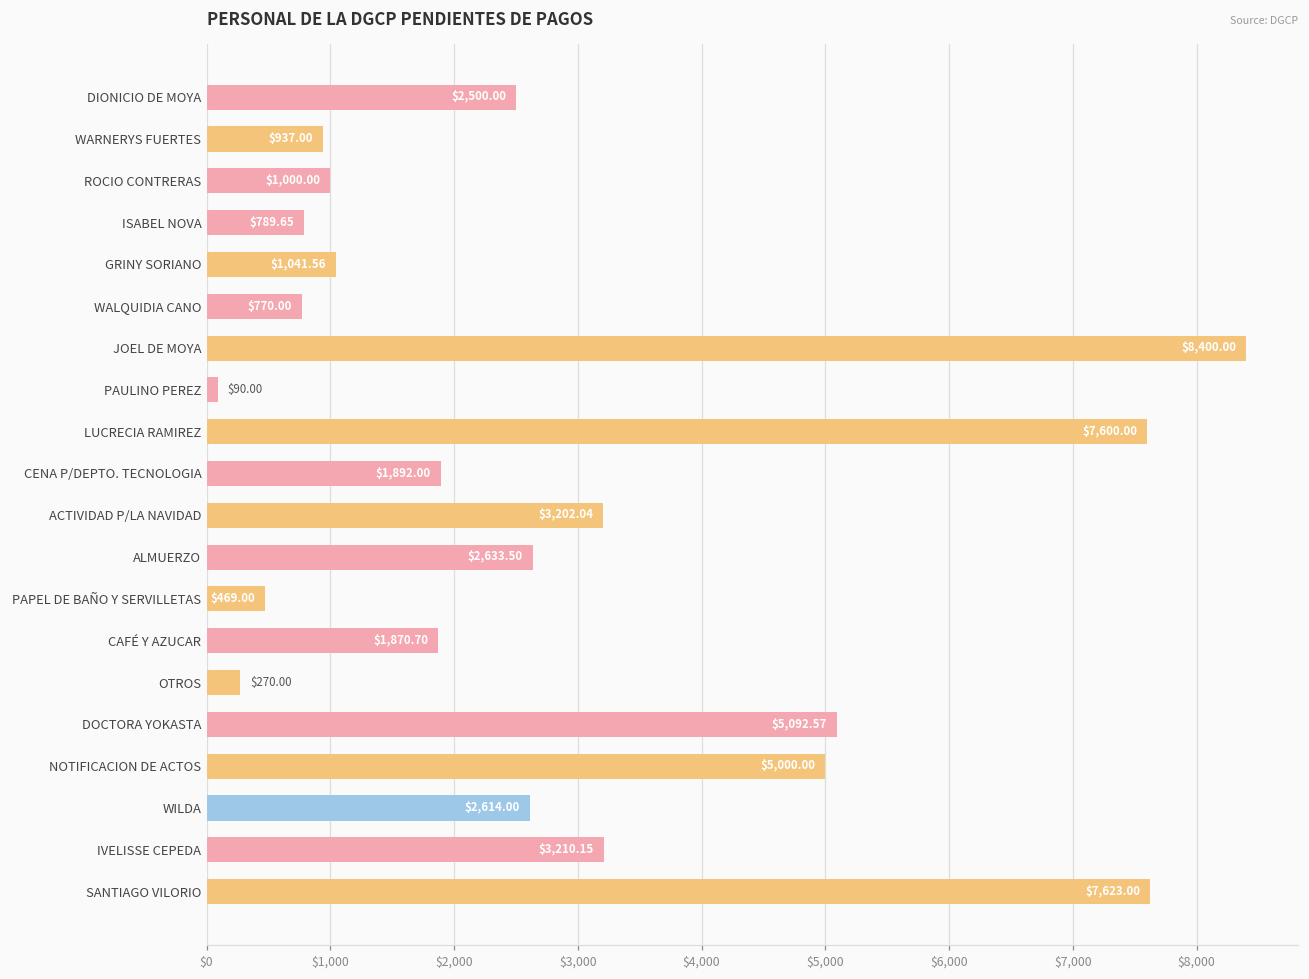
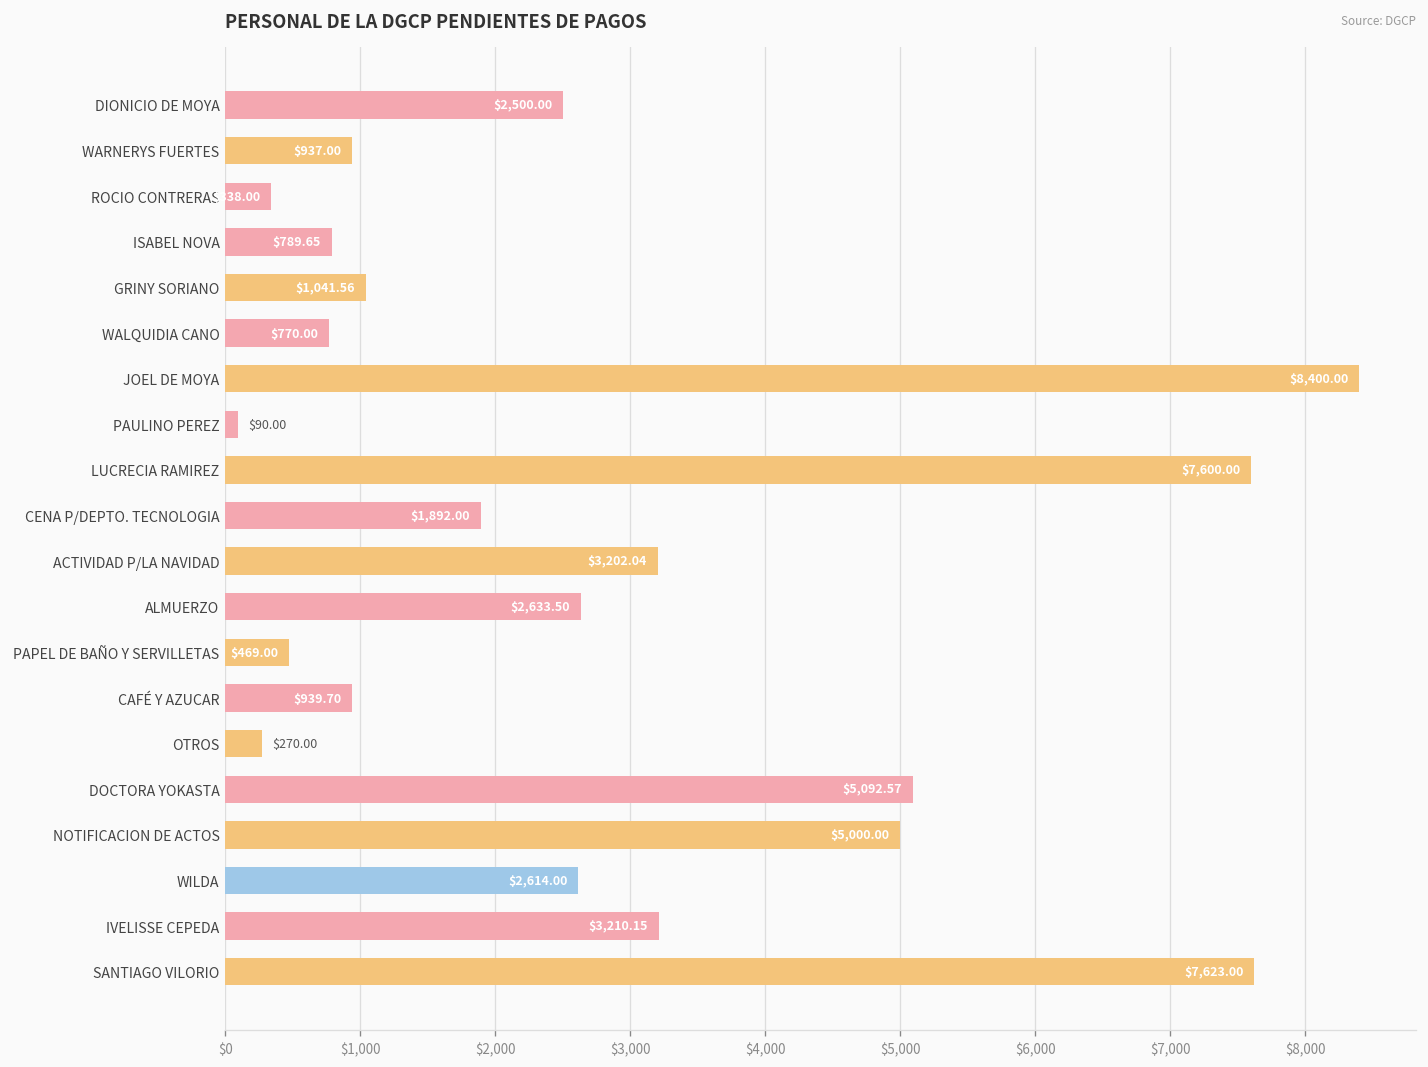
  {
    "DIONICIO DE MOYA": "$2,500.00",
    "WARNERYS FUERTES": "$937.00",
-   "ROCIO CONTRERAS": "$1,000.00",
+   "ROCIO CONTRERAS": "$338.00",
    "ISABEL NOVA": "$789.65",
    "GRINY SORIANO": "$1,041.56",
    "WALQUIDIA CANO": "$770.00",
    "JOEL DE MOYA": "$8,400.00",
    "PAULINO PEREZ": "$90.00",
    "LUCRECIA RAMIREZ": "$7,600.00",
    "CENA P/DEPTO. TECNOLOGIA": "$1,892.00",
    "ACTIVIDAD P/LA NAVIDAD": "$3,202.04",
    "ALMUERZO": "$2,633.50",
    "PAPEL DE BAÑO Y SERVILLETAS": "$469.00",
-   "CAFÉ Y AZUCAR": "$1,870.70",
+   "CAFÉ Y AZUCAR": "$939.70",
    "OTROS": "$270.00",
    "DOCTORA YOKASTA": "$5,092.57",
    "NOTIFICACION DE ACTOS": "$5,000.00",
    "WILDA": "$2,614.00",
    "IVELISSE CEPEDA": "$3,210.15",
    "SANTIAGO VILORIO": "$7,623.00"
  }
